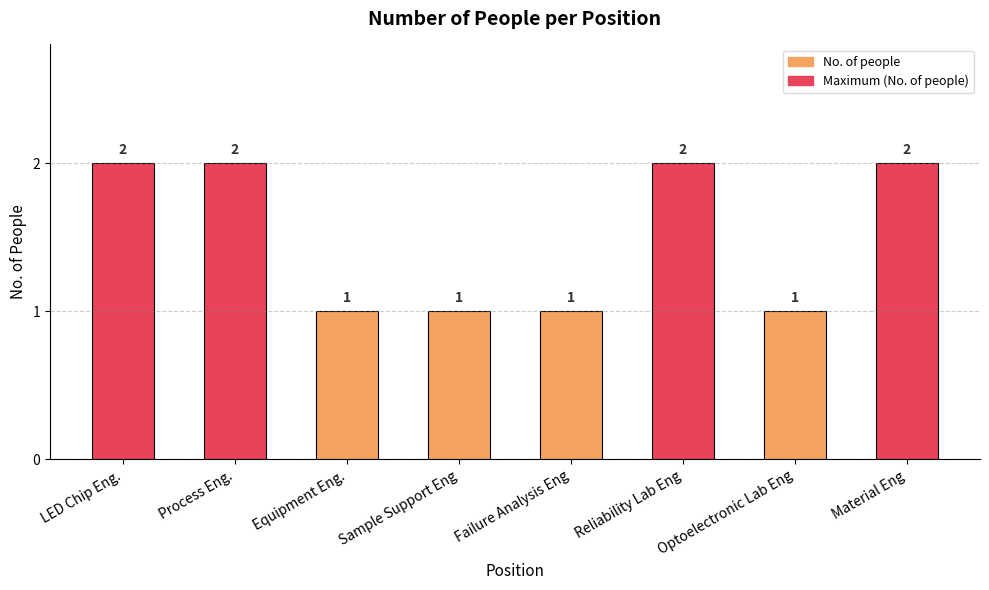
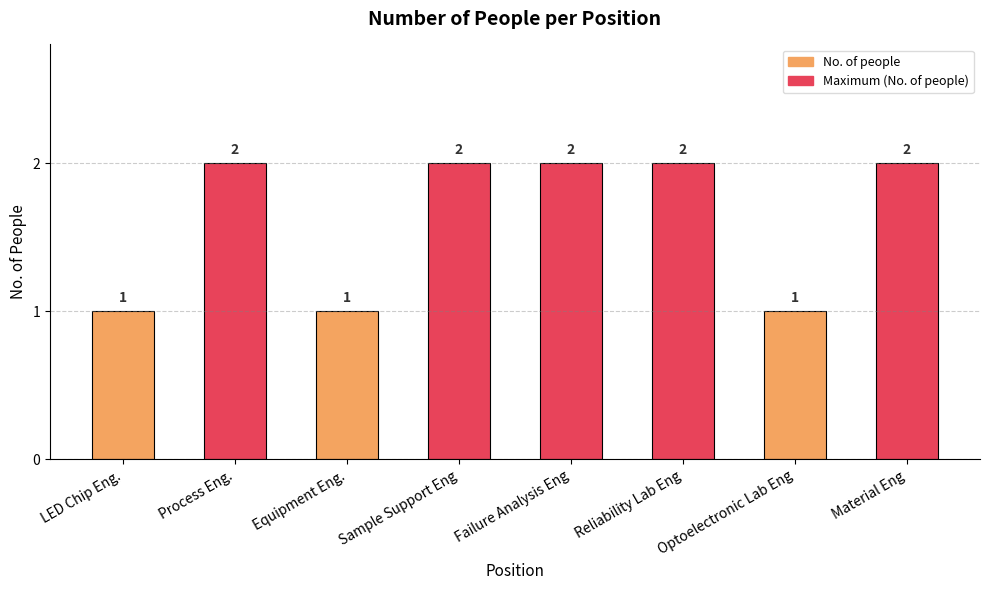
  {
-   "LED Chip Eng.": 2,
+   "LED Chip Eng.": 1,
    "Process Eng.": 2,
    "Equipment Eng.": 1,
-   "Sample Support Eng": 1,
-   "Failure Analysis Eng": 1,
+   "Sample Support Eng": 2,
+   "Failure Analysis Eng": 2,
    "Reliability Lab Eng": 2,
    "Optoelectronic Lab Eng": 1,
    "Material Eng": 2
  }
